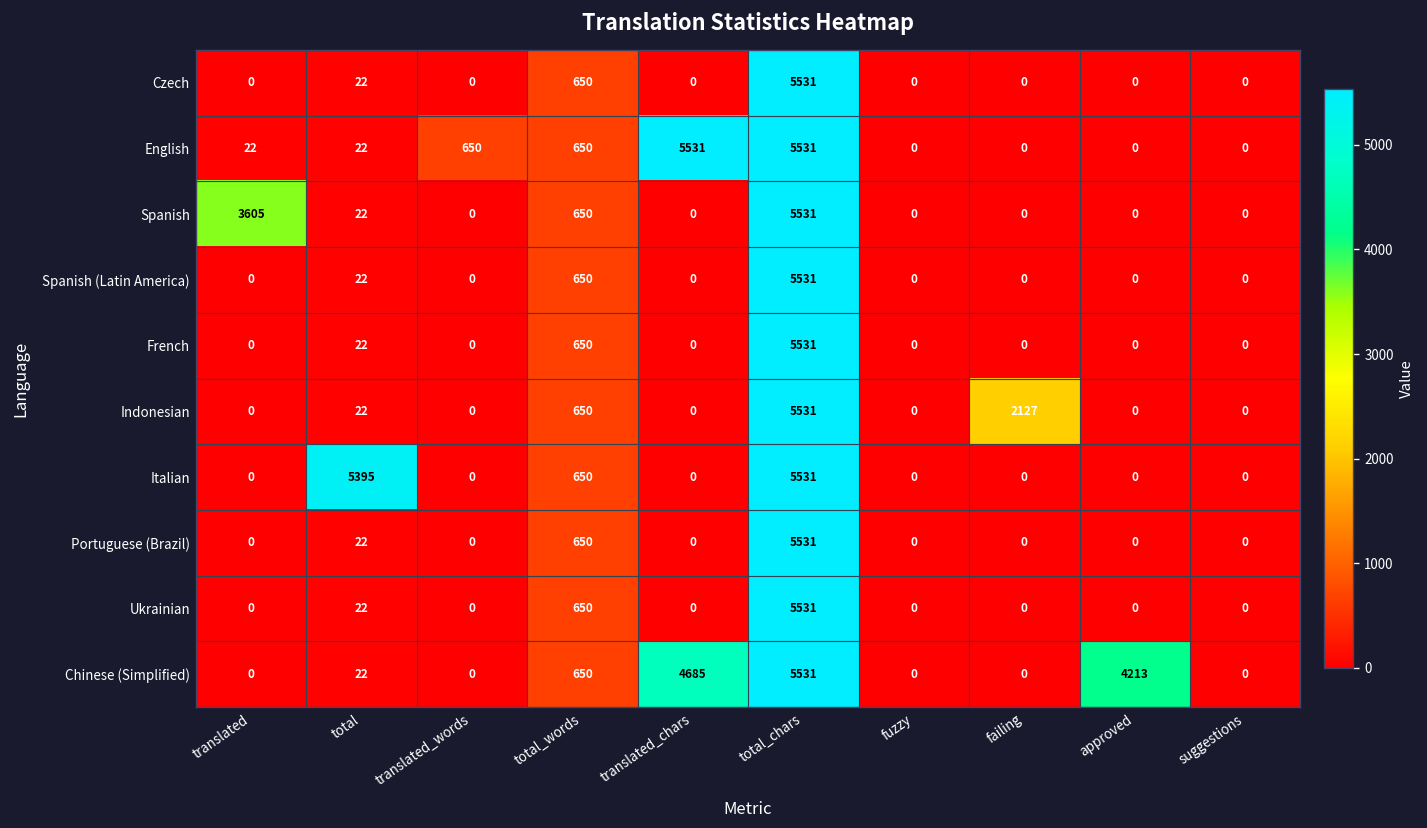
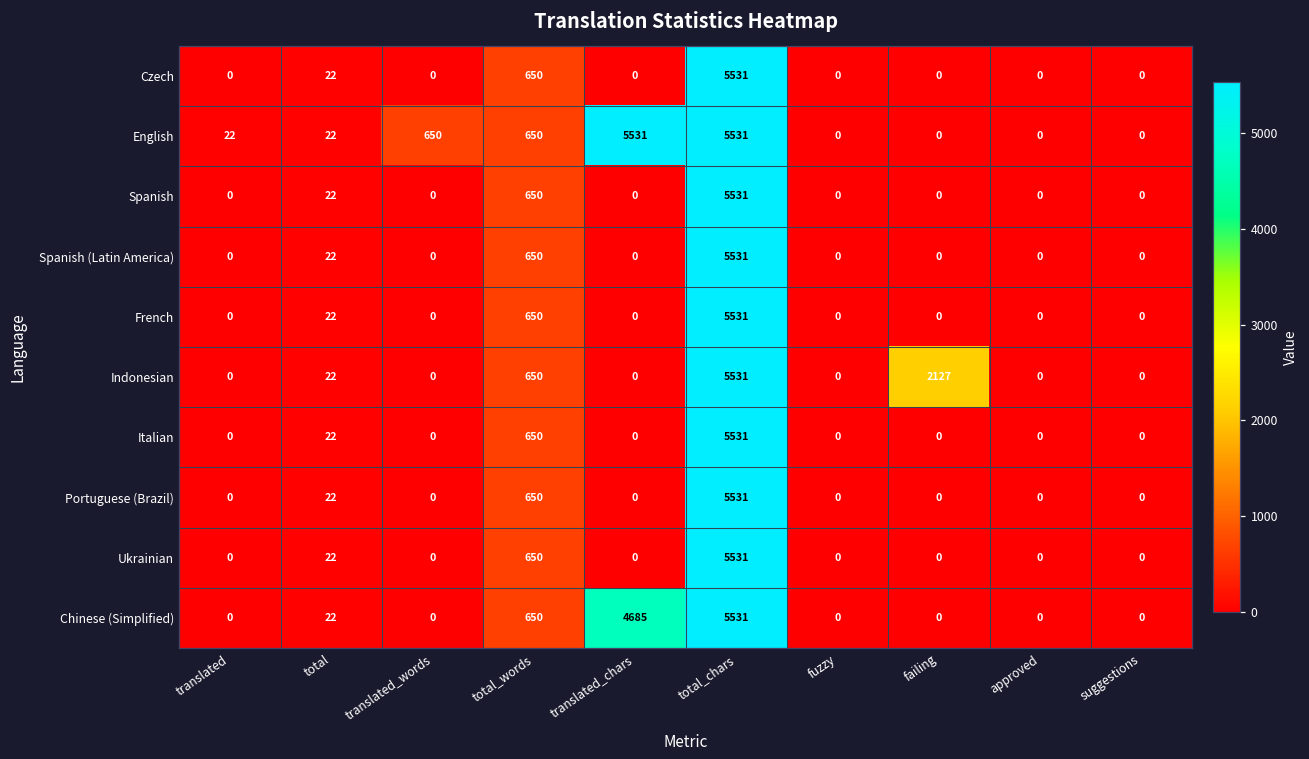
  {
    "Czech": {
      "translated": 0,
      "total": 22,
      "translated_words": 0,
      "total_words": 650,
      "translated_chars": 0,
      "total_chars": 5531,
      "fuzzy": 0,
      "failing": 0,
      "approved": 0,
      "suggestions": 0
    },
    "English": {
      "translated": 22,
      "total": 22,
      "translated_words": 650,
      "total_words": 650,
      "translated_chars": 5531,
      "total_chars": 5531,
      "fuzzy": 0,
      "failing": 0,
      "approved": 0,
      "suggestions": 0
    },
    "Spanish": {
-     "translated": 3605,
+     "translated": 0,
      "total": 22,
      "translated_words": 0,
      "total_words": 650,
      "translated_chars": 0,
      "total_chars": 5531,
      "fuzzy": 0,
      "failing": 0,
      "approved": 0,
      "suggestions": 0
    },
    "Spanish (Latin America)": {
      "translated": 0,
      "total": 22,
      "translated_words": 0,
      "total_words": 650,
      "translated_chars": 0,
      "total_chars": 5531,
      "fuzzy": 0,
      "failing": 0,
      "approved": 0,
      "suggestions": 0
    },
    "French": {
      "translated": 0,
      "total": 22,
      "translated_words": 0,
      "total_words": 650,
      "translated_chars": 0,
      "total_chars": 5531,
      "fuzzy": 0,
      "failing": 0,
      "approved": 0,
      "suggestions": 0
    },
    "Indonesian": {
      "translated": 0,
      "total": 22,
      "translated_words": 0,
      "total_words": 650,
      "translated_chars": 0,
      "total_chars": 5531,
      "fuzzy": 0,
      "failing": 2127,
      "approved": 0,
      "suggestions": 0
    },
    "Italian": {
      "translated": 0,
-     "total": 5395,
+     "total": 22,
      "translated_words": 0,
      "total_words": 650,
      "translated_chars": 0,
      "total_chars": 5531,
      "fuzzy": 0,
      "failing": 0,
      "approved": 0,
      "suggestions": 0
    },
    "Portuguese (Brazil)": {
      "translated": 0,
      "total": 22,
      "translated_words": 0,
      "total_words": 650,
      "translated_chars": 0,
      "total_chars": 5531,
      "fuzzy": 0,
      "failing": 0,
      "approved": 0,
      "suggestions": 0
    },
    "Ukrainian": {
      "translated": 0,
      "total": 22,
      "translated_words": 0,
      "total_words": 650,
      "translated_chars": 0,
      "total_chars": 5531,
      "fuzzy": 0,
      "failing": 0,
      "approved": 0,
      "suggestions": 0
    },
    "Chinese (Simplified)": {
      "translated": 0,
      "total": 22,
      "translated_words": 0,
      "total_words": 650,
      "translated_chars": 4685,
      "total_chars": 5531,
      "fuzzy": 0,
      "failing": 0,
-     "approved": 4213,
+     "approved": 0,
      "suggestions": 0
    }
  }
